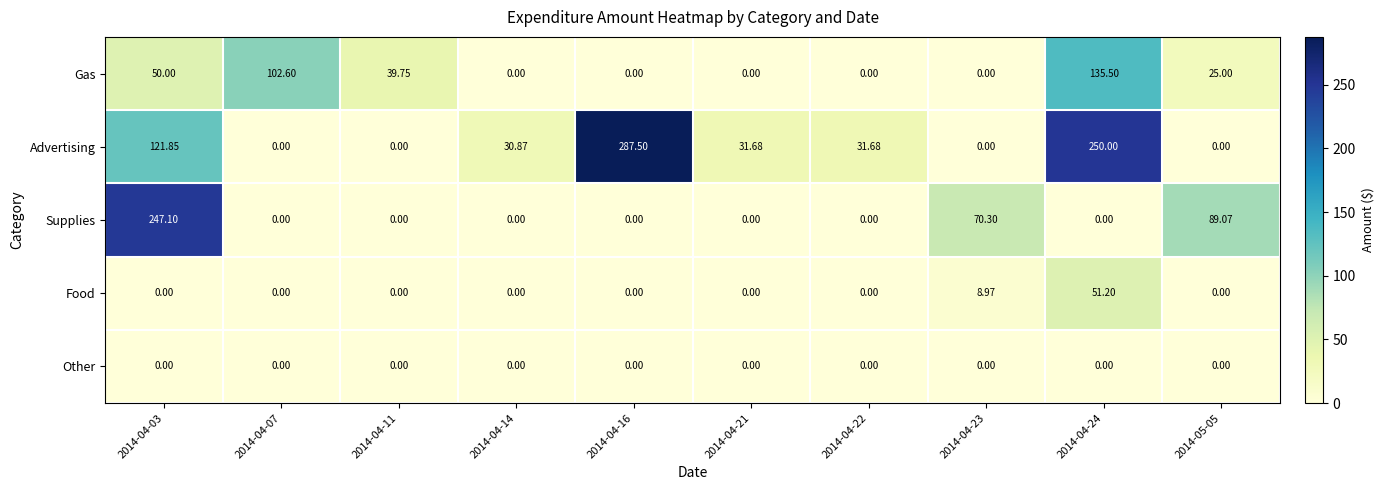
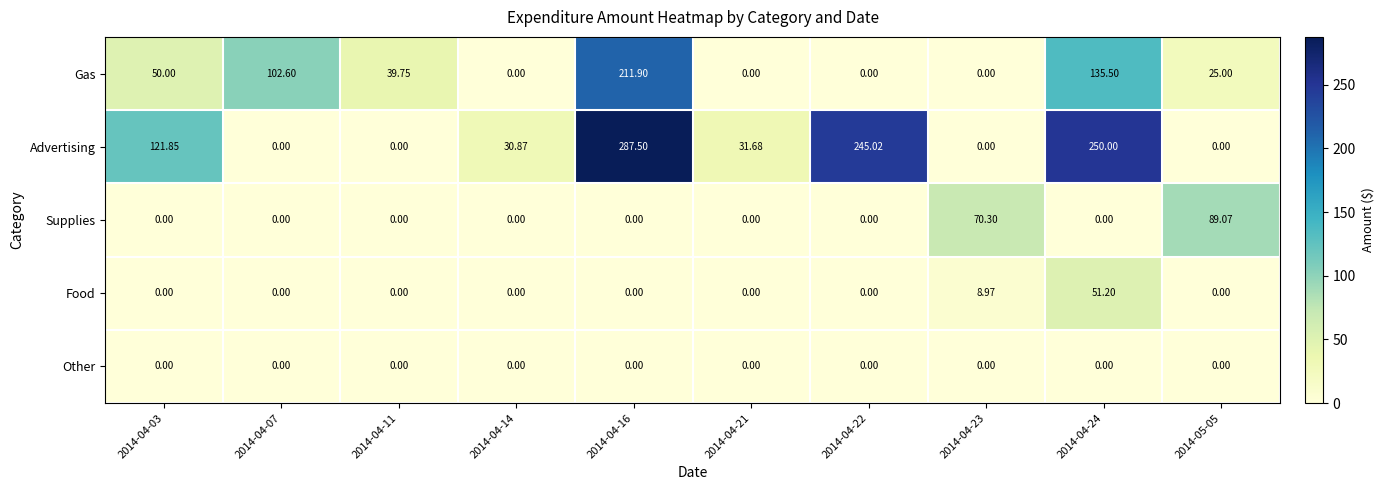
  {
    "Gas": {
      "2014-04-03": 50.00,
      "2014-04-07": 102.60,
      "2014-04-11": 39.75,
      "2014-04-14": 0.00,
-     "2014-04-16": 0.00,
+     "2014-04-16": 211.90,
      "2014-04-21": 0.00,
      "2014-04-22": 0.00,
      "2014-04-23": 0.00,
      "2014-04-24": 135.50,
      "2014-05-05": 25.00
    },
    "Advertising": {
      "2014-04-03": 121.85,
      "2014-04-07": 0.00,
      "2014-04-11": 0.00,
      "2014-04-14": 30.87,
      "2014-04-16": 287.50,
      "2014-04-21": 31.68,
-     "2014-04-22": 31.68,
+     "2014-04-22": 245.02,
      "2014-04-23": 0.00,
      "2014-04-24": 250.00,
      "2014-05-05": 0.00
    },
    "Supplies": {
-     "2014-04-03": 247.10,
+     "2014-04-03": 0.00,
      "2014-04-07": 0.00,
      "2014-04-11": 0.00,
      "2014-04-14": 0.00,
      "2014-04-16": 0.00,
      "2014-04-21": 0.00,
      "2014-04-22": 0.00,
      "2014-04-23": 70.30,
      "2014-04-24": 0.00,
      "2014-05-05": 89.07
    },
    "Food": {
      "2014-04-03": 0.00,
      "2014-04-07": 0.00,
      "2014-04-11": 0.00,
      "2014-04-14": 0.00,
      "2014-04-16": 0.00,
      "2014-04-21": 0.00,
      "2014-04-22": 0.00,
      "2014-04-23": 8.97,
      "2014-04-24": 51.20,
      "2014-05-05": 0.00
    },
    "Other": {
      "2014-04-03": 0.00,
      "2014-04-07": 0.00,
      "2014-04-11": 0.00,
      "2014-04-14": 0.00,
      "2014-04-16": 0.00,
      "2014-04-21": 0.00,
      "2014-04-22": 0.00,
      "2014-04-23": 0.00,
      "2014-04-24": 0.00,
      "2014-05-05": 0.00
    }
  }
